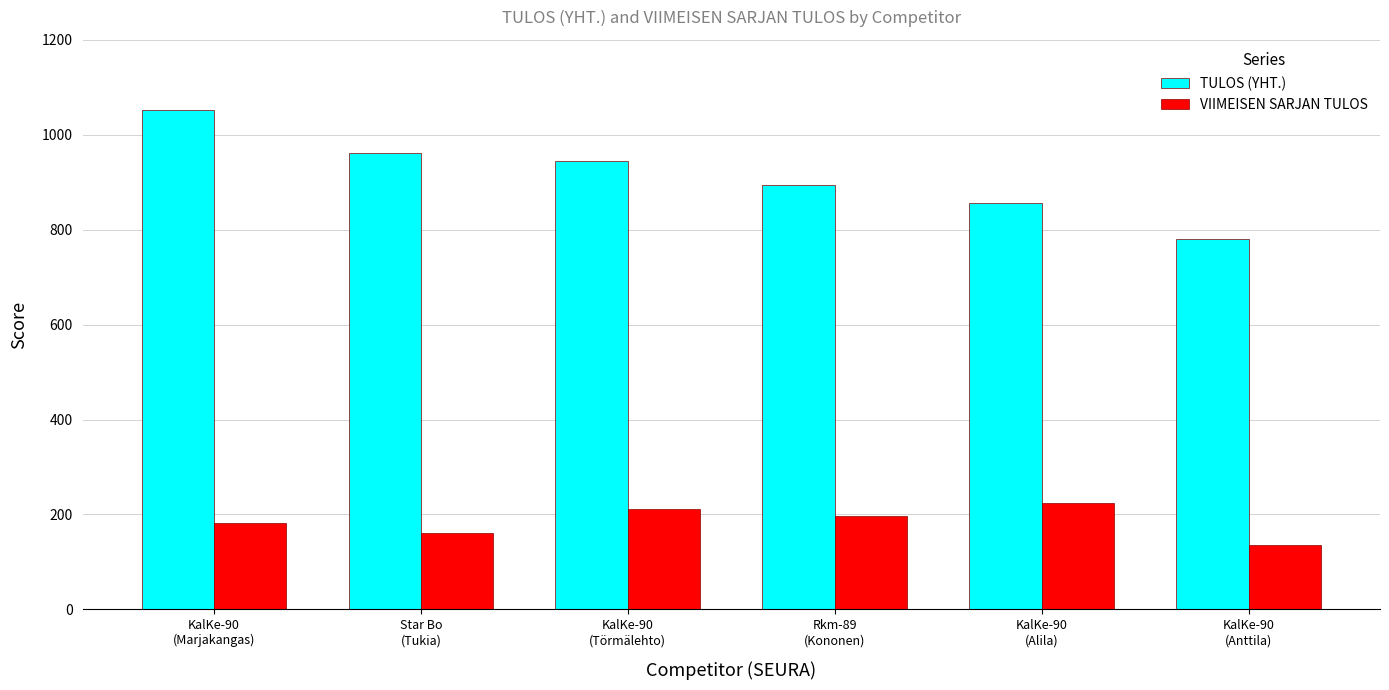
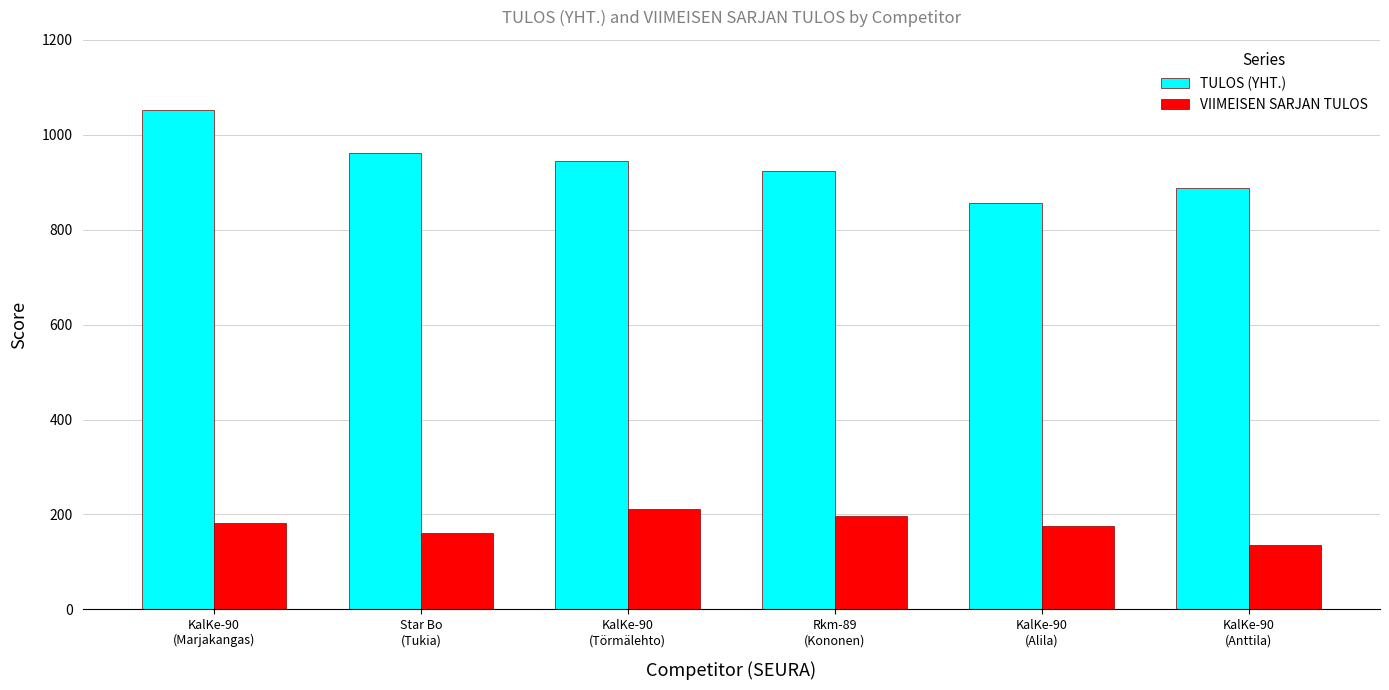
  {
    "TULOS (YHT.)": {
      "KalKe-90 (Marjakangas)": 1050,
      "Star Bo (Tukia)": 960,
      "KalKe-90 (Törmälehto)": 940,
-     "Rkm-89 (Kononen)": 900,
+     "Rkm-89 (Kononen)": 920,
      "KalKe-90 (Alila)": 860,
-     "KalKe-90 (Anttila)": 780
+     "KalKe-90 (Anttila)": 890
    },
    "VIIMEISEN SARJAN TULOS": {
      "KalKe-90 (Marjakangas)": 180,
      "Star Bo (Tukia)": 160,
      "KalKe-90 (Törmälehto)": 210,
      "Rkm-89 (Kononen)": 200,
-     "KalKe-90 (Alila)": 230,
+     "KalKe-90 (Alila)": 180,
      "KalKe-90 (Anttila)": 140
    }
  }
